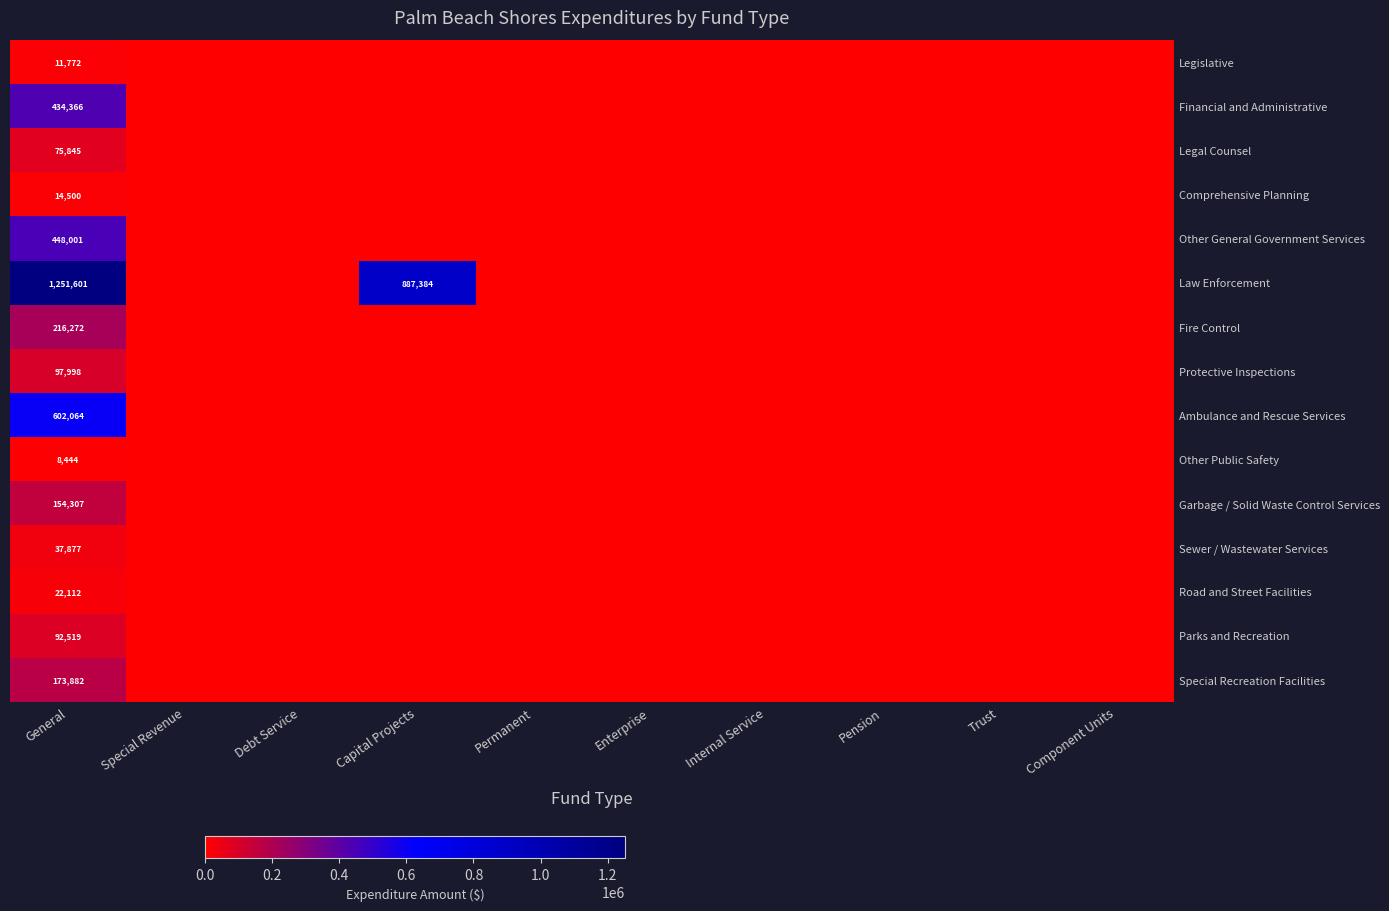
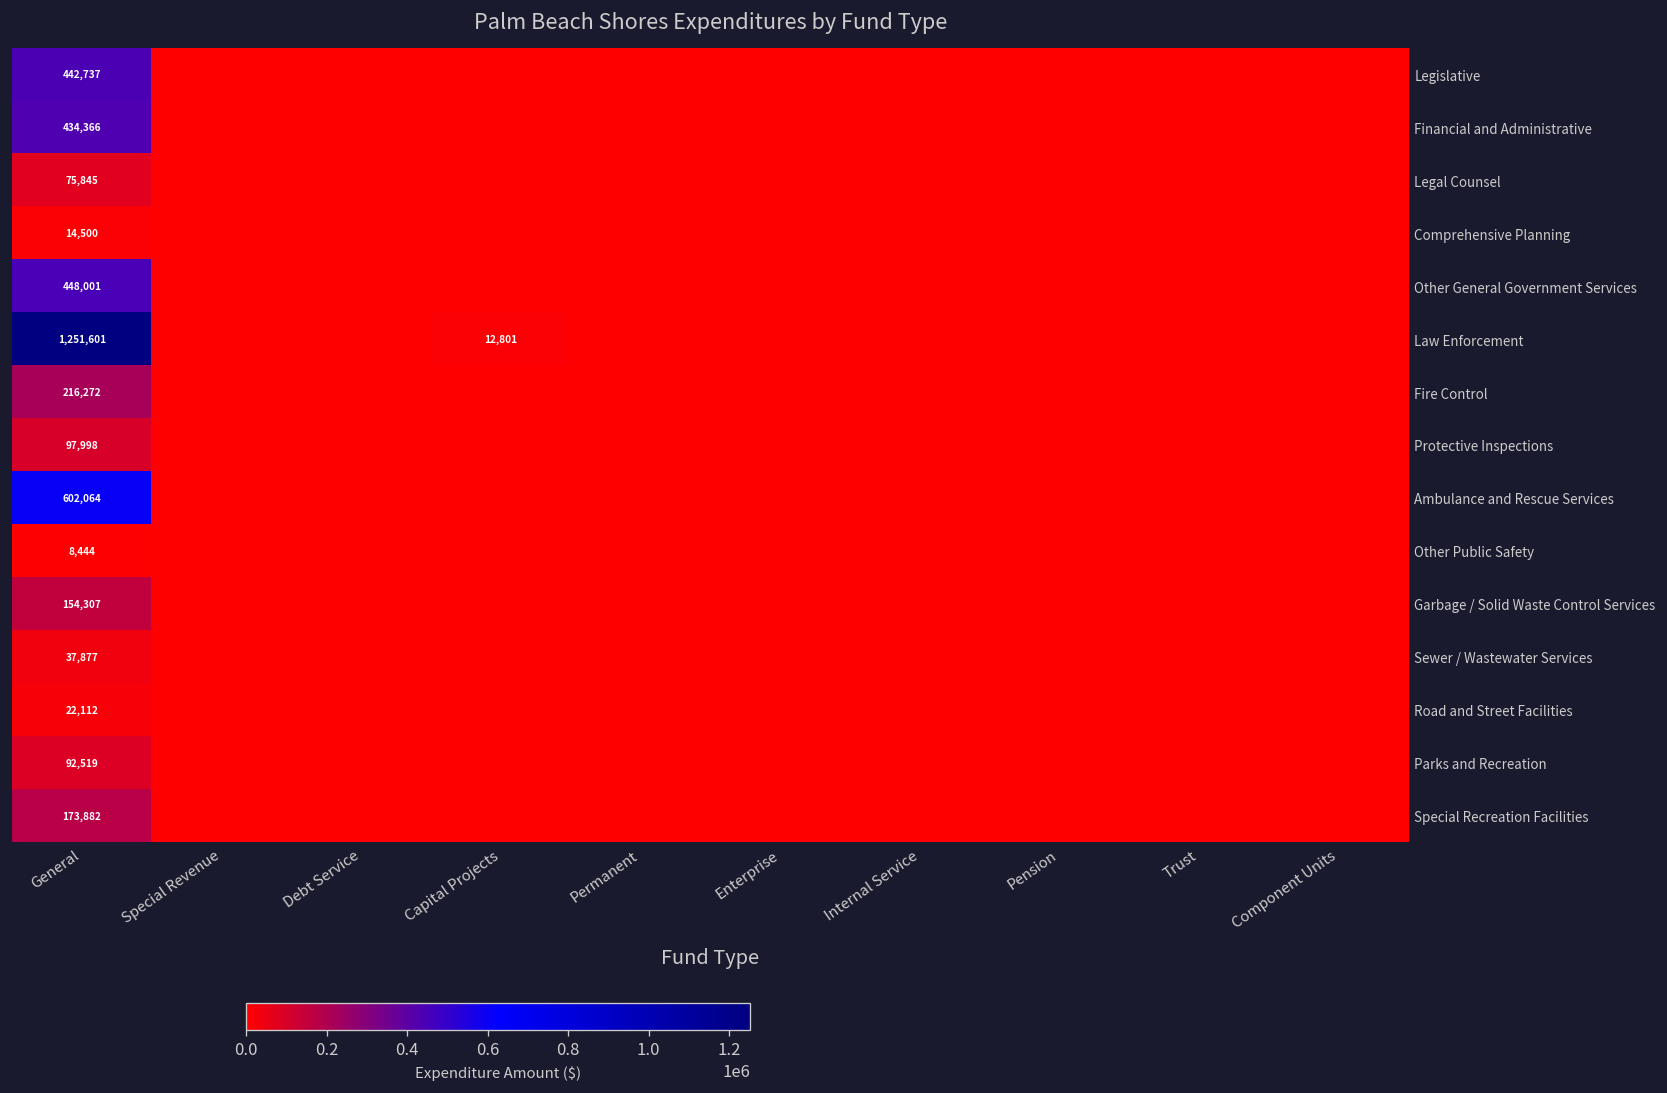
  {
    "Legislative": {
-     "General": "11,772"
+     "General": "442,737"
    },
    "Financial and Administrative": {
      "General": "434,366"
    },
    "Legal Counsel": {
      "General": "75,845"
    },
    "Comprehensive Planning": {
      "General": "14,500"
    },
    "Other General Government Services": {
      "General": "448,001"
    },
    "Law Enforcement": {
      "General": "1,251,601",
-     "Capital Projects": "887,384"
+     "Capital Projects": "12,801"
    },
    "Fire Control": {
      "General": "216,272"
    },
    "Protective Inspections": {
      "General": "97,998"
    },
    "Ambulance and Rescue Services": {
      "General": "602,064"
    },
    "Other Public Safety": {
      "General": "8,444"
    },
    "Garbage / Solid Waste Control Services": {
      "General": "154,307"
    },
    "Sewer / Wastewater Services": {
      "General": "37,877"
    },
    "Road and Street Facilities": {
      "General": "22,112"
    },
    "Parks and Recreation": {
      "General": "92,519"
    },
    "Special Recreation Facilities": {
      "General": "173,882"
    }
  }
